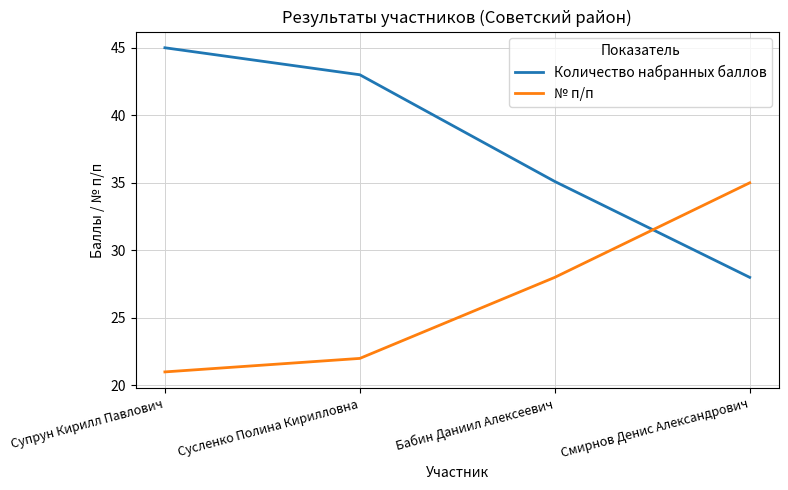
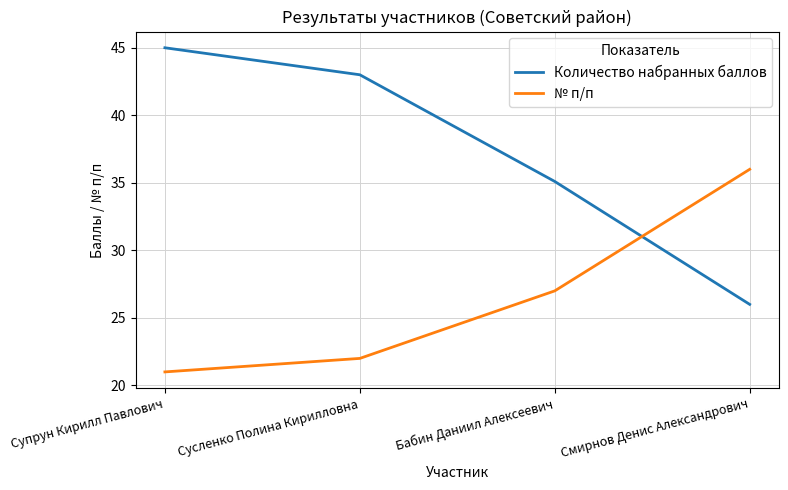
  {
    "Количество набранных баллов": {
      "Супрун Кирилл Павлович": 45,
      "Сусленко Полина Кирилловна": 43,
      "Бабин Даниил Алексеевич": 35,
-     "Смирнов Денис Александрович": 28
+     "Смирнов Денис Александрович": 26
    },
    "№ п/п": {
      "Супрун Кирилл Павлович": 21,
      "Сусленко Полина Кирилловна": 22,
-     "Бабин Даниил Алексеевич": 28,
-     "Смирнов Денис Александрович": 35
+     "Бабин Даниил Алексеевич": 27,
+     "Смирнов Денис Александрович": 36
    }
  }
